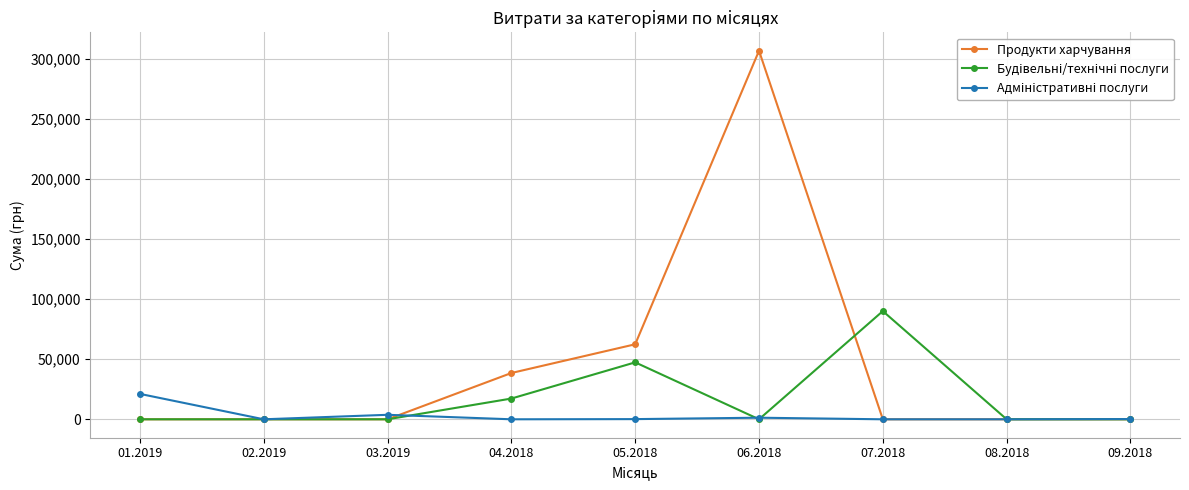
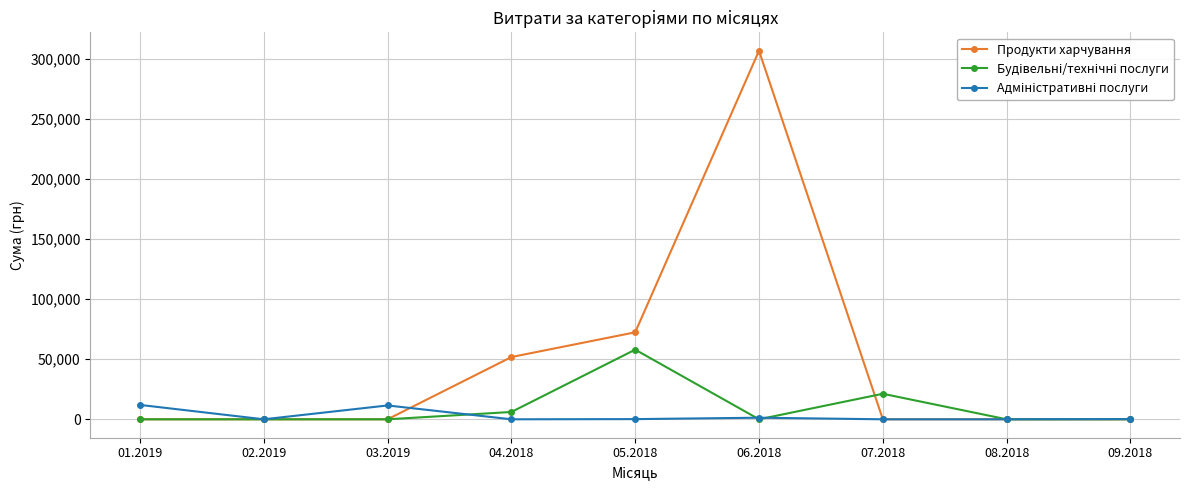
  {
    "Продукти харчування": {
-     "04.2018": "39,000",
-     "05.2018": "62,000",
+     "04.2018": "52,000",
+     "05.2018": "72,000",
      "06.2018": "307,000"
    },
    "Будівельні/технічні послуги": {
-     "04.2018": "17,000",
-     "05.2018": "47,000",
-     "07.2018": "90,000"
+     "04.2018": "6,000",
+     "05.2018": "58,000",
+     "07.2018": "21,000"
    },
    "Адміністративні послуги": {
-     "01.2019": "21,000",
-     "03.2019": "4,000",
+     "01.2019": "12,000",
+     "03.2019": "12,000",
      "04.2018": "0",
      "05.2018": "0"
    }
  }
